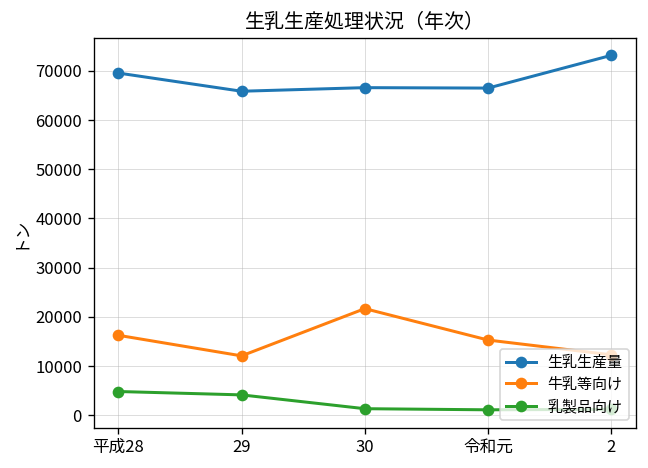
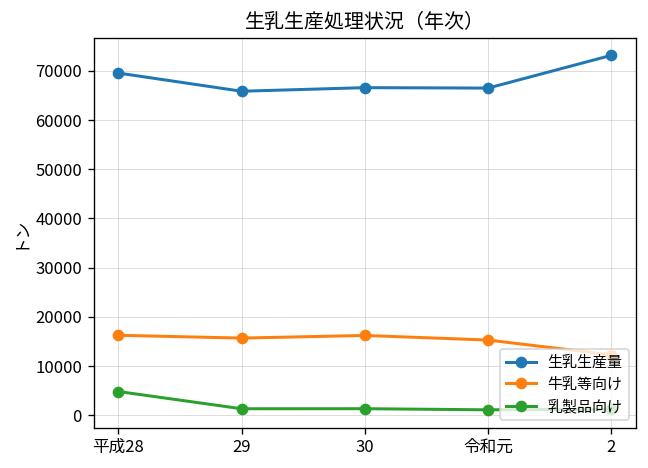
  {
    "生乳生産量": {
      "平成28": 70000,
      "29": 66000,
      "30": 67000,
      "令和元": 66000,
      "2": 73000
    },
    "牛乳等向け": {
      "平成28": 16000,
-     "29": 12000,
-     "30": 22000,
+     "29": 16000,
+     "30": 16000,
      "令和元": 15000
    },
    "乳製品向け": {
      "平成28": 5000,
-     "29": 4000,
+     "29": 1000,
      "30": 1000,
      "令和元": 1000
    }
  }
